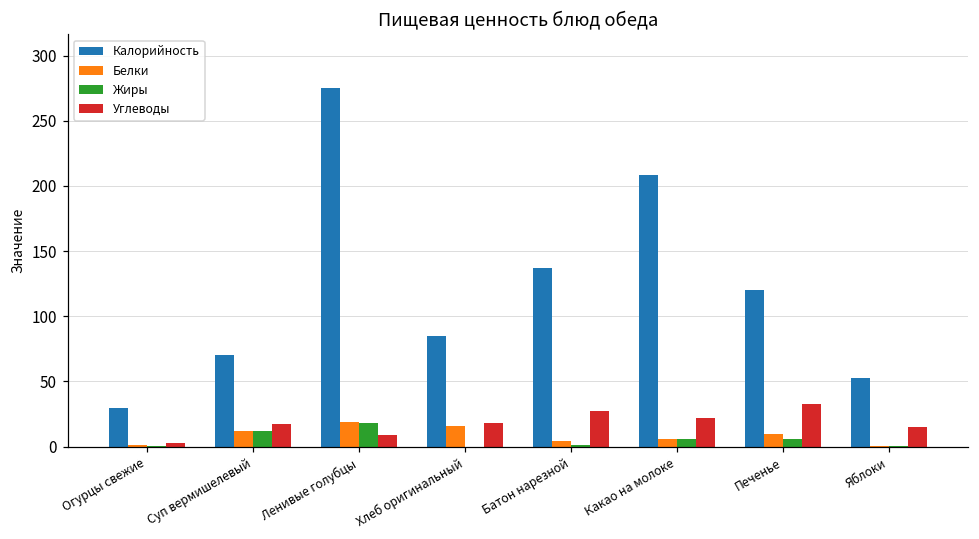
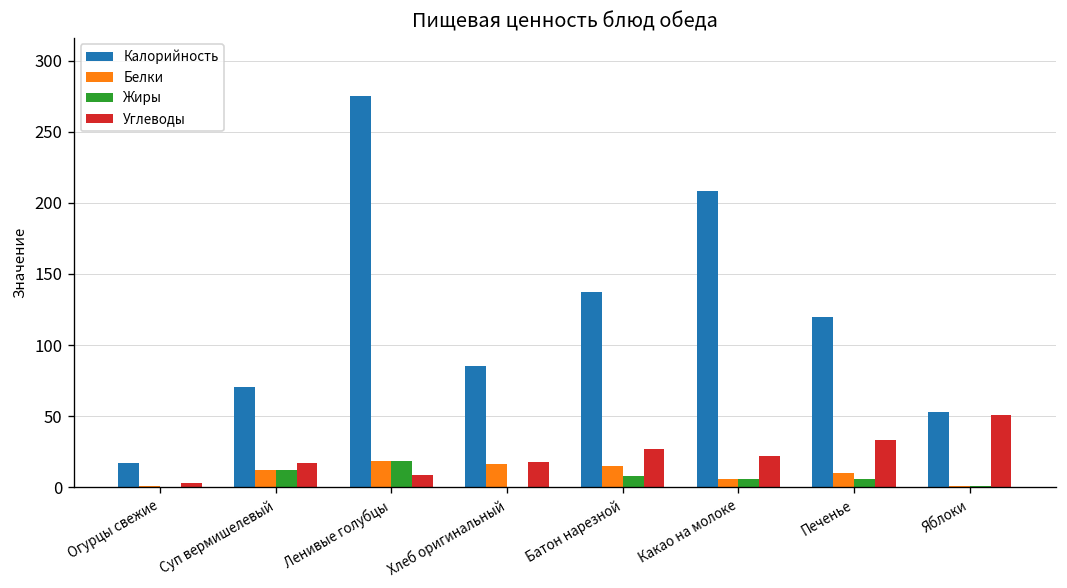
  {
    "Калорийность": {
-     "Огурцы свежие": 30,
+     "Огурцы свежие": 17,
      "Суп вермишелевый": 70,
      "Ленивые голубцы": 275,
      "Хлеб оригинальный": 85,
      "Батон нарезной": 137,
      "Какао на молоке": 208,
      "Печенье": 120,
      "Яблоки": 53
    },
    "Белки": {
      "Суп вермишелевый": 12,
      "Ленивые голубцы": 19,
      "Хлеб оригинальный": 16,
-     "Батон нарезной": 4,
+     "Батон нарезной": 15,
      "Какао на молоке": 6,
      "Печенье": 10
    },
    "Жиры": {
      "Суп вермишелевый": 12,
      "Ленивые голубцы": 18,
      "Хлеб оригинальный": 0,
-     "Батон нарезной": 1,
+     "Батон нарезной": 8,
      "Какао на молоке": 6,
      "Печенье": 6
    },
    "Углеводы": {
      "Огурцы свежие": 3,
      "Суп вермишелевый": 17,
      "Ленивые голубцы": 9,
      "Хлеб оригинальный": 18,
      "Батон нарезной": 27,
      "Какао на молоке": 22,
      "Печенье": 33,
-     "Яблоки": 15
+     "Яблоки": 51
    }
  }
